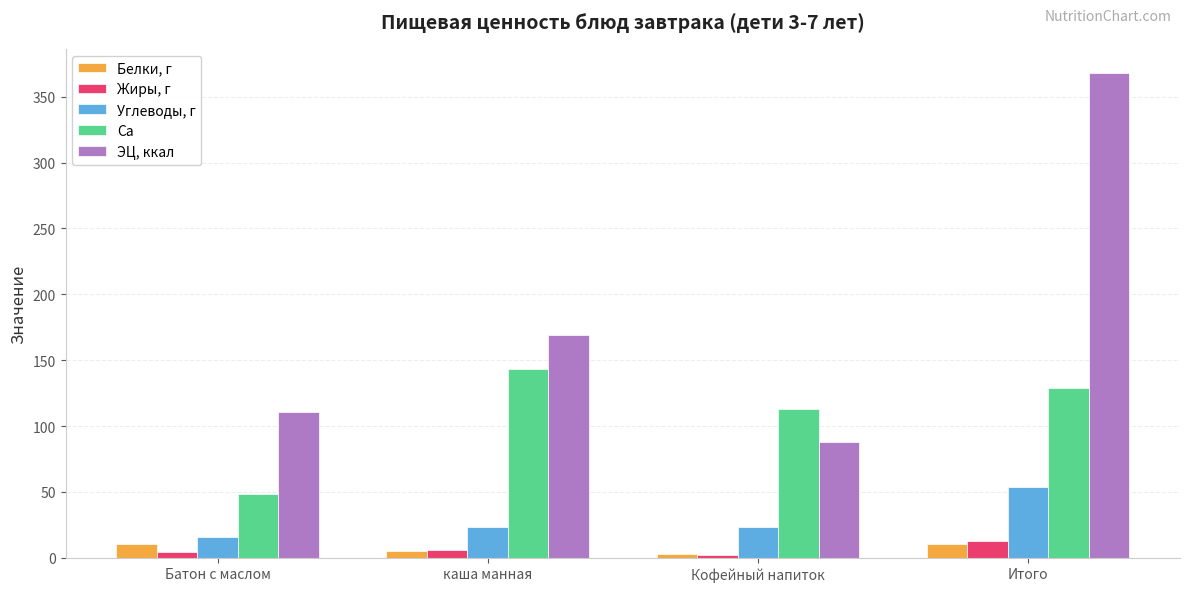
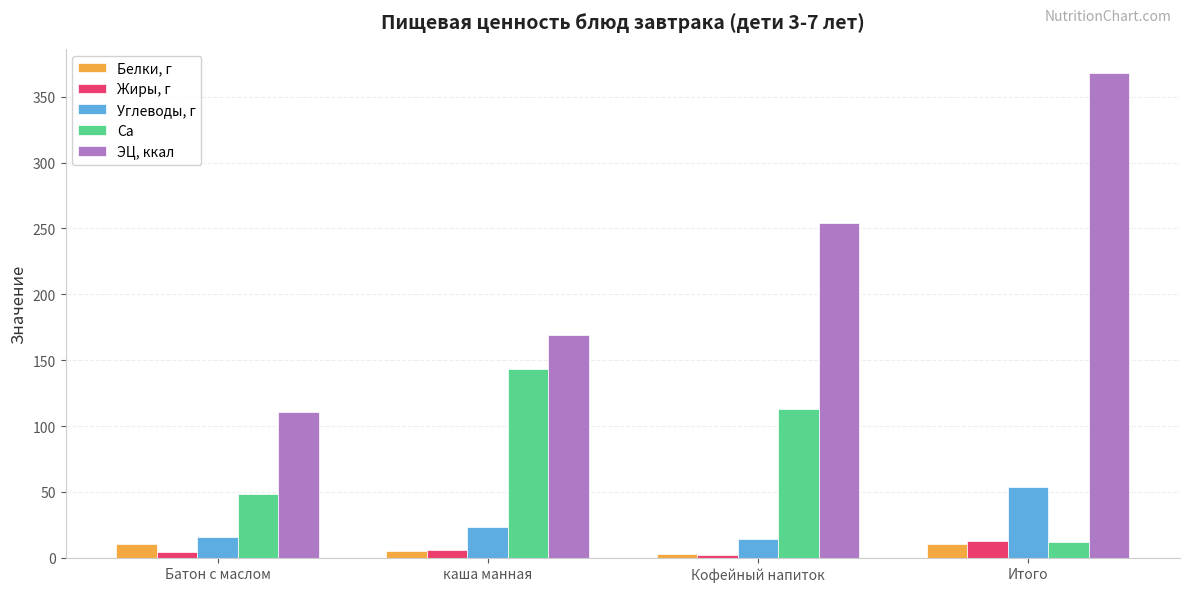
  {
    "Белки, г": {
      "Батон с маслом": 10,
      "каша манная": 5,
      "Кофейный напиток": 3,
      "Итого": 10
    },
    "Жиры, г": {
      "Батон с маслом": 5,
      "каша манная": 6,
      "Кофейный напиток": 2,
      "Итого": 13
    },
    "Углеводы, г": {
      "Батон с маслом": 16,
      "каша манная": 24,
-     "Кофейный напиток": 23,
+     "Кофейный напиток": 14,
      "Итого": 54
    },
    "Ca": {
      "Батон с маслом": 49,
      "каша манная": 143,
      "Кофейный напиток": 113,
-     "Итого": 129
+     "Итого": 12
    },
    "ЭЦ, ккал": {
      "Батон с маслом": 111,
      "каша манная": 169,
-     "Кофейный напиток": 88,
+     "Кофейный напиток": 254,
      "Итого": 368
    }
  }
